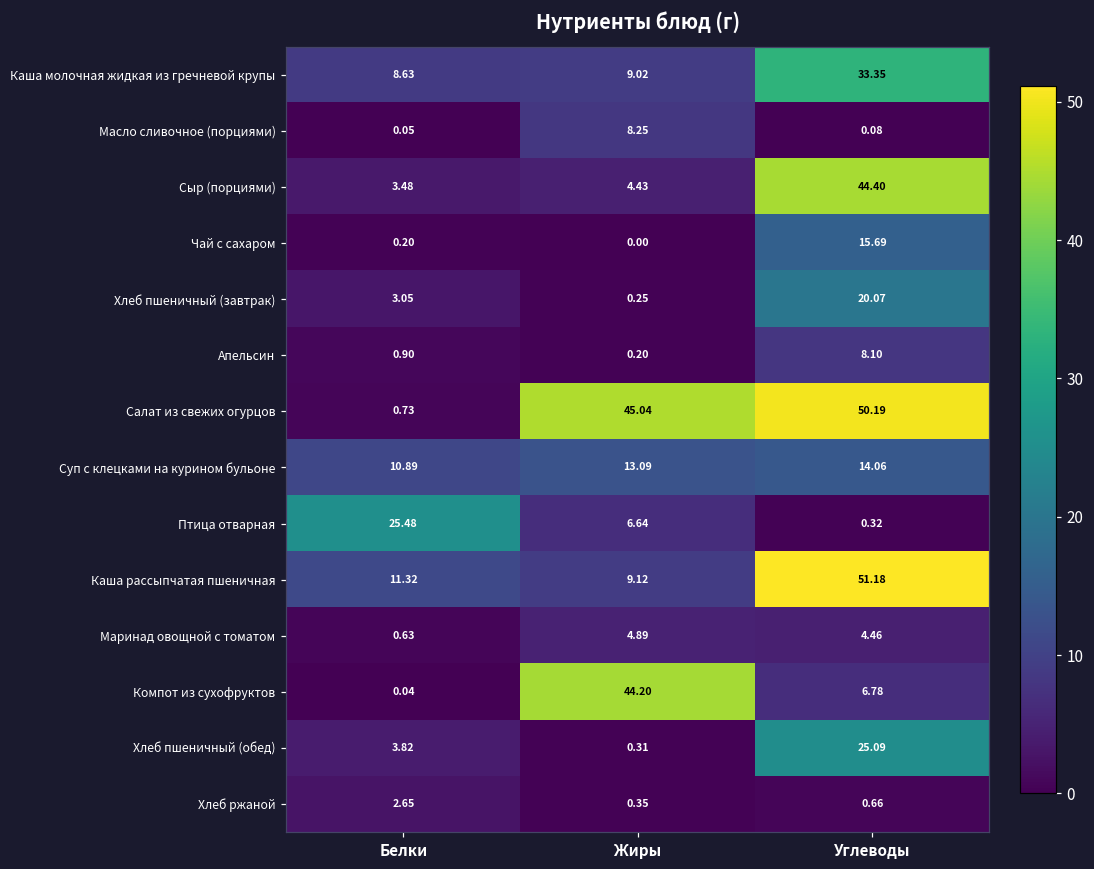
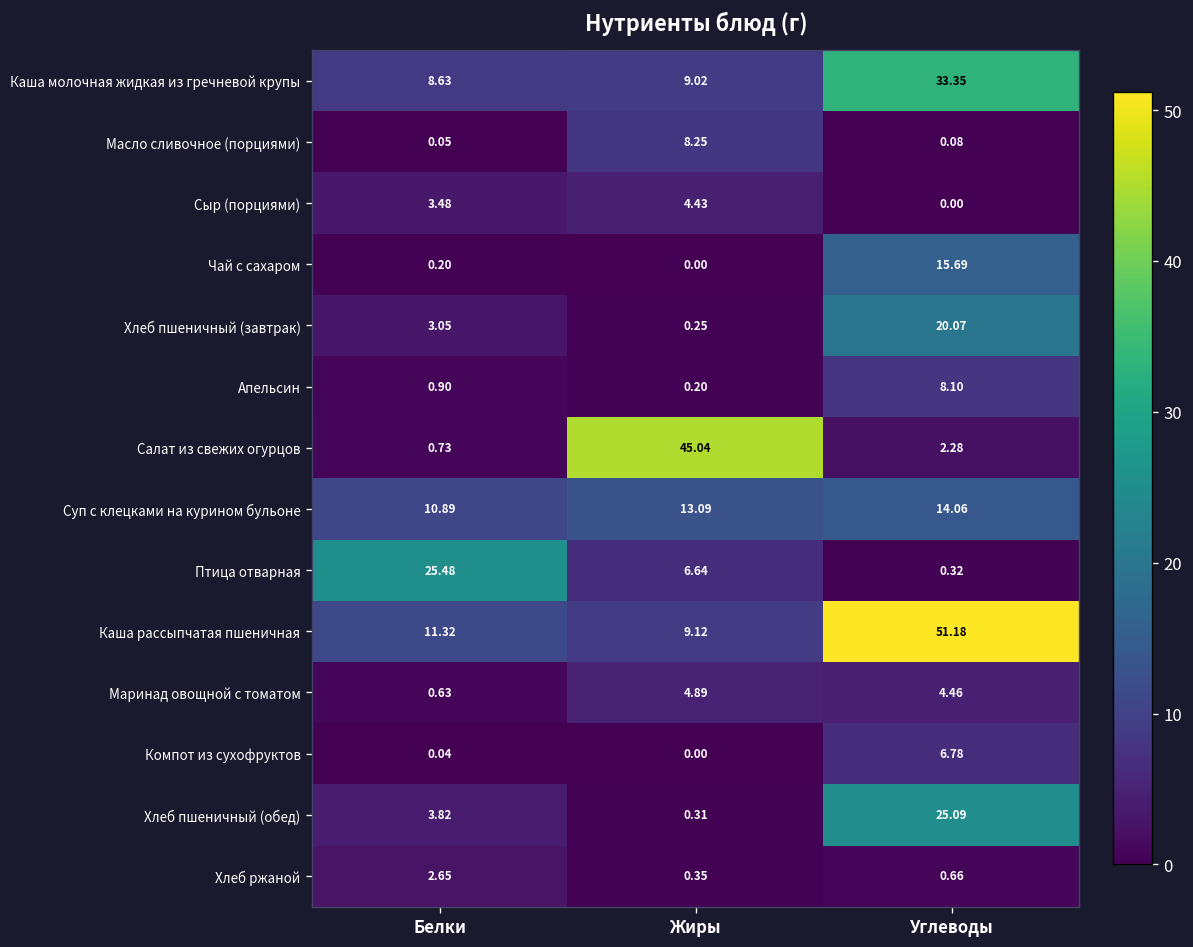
  {
    "Каша молочная жидкая из гречневой крупы": {
      "Белки": 8.63,
      "Жиры": 9.02,
      "Углеводы": 33.35
    },
    "Масло сливочное (порциями)": {
      "Белки": 0.05,
      "Жиры": 8.25,
      "Углеводы": 0.08
    },
    "Сыр (порциями)": {
      "Белки": 3.48,
      "Жиры": 4.43,
-     "Углеводы": 44.40
+     "Углеводы": 0.00
    },
    "Чай с сахаром": {
      "Белки": 0.20,
      "Жиры": 0.00,
      "Углеводы": 15.69
    },
    "Хлеб пшеничный (завтрак)": {
      "Белки": 3.05,
      "Жиры": 0.25,
      "Углеводы": 20.07
    },
    "Апельсин": {
      "Белки": 0.90,
      "Жиры": 0.20,
      "Углеводы": 8.10
    },
    "Салат из свежих огурцов": {
      "Белки": 0.73,
      "Жиры": 45.04,
-     "Углеводы": 50.19
+     "Углеводы": 2.28
    },
    "Суп с клецками на курином бульоне": {
      "Белки": 10.89,
      "Жиры": 13.09,
      "Углеводы": 14.06
    },
    "Птица отварная": {
      "Белки": 25.48,
      "Жиры": 6.64,
      "Углеводы": 0.32
    },
    "Каша рассыпчатая пшеничная": {
      "Белки": 11.32,
      "Жиры": 9.12,
      "Углеводы": 51.18
    },
    "Маринад овощной с томатом": {
      "Белки": 0.63,
      "Жиры": 4.89,
      "Углеводы": 4.46
    },
    "Компот из сухофруктов": {
      "Белки": 0.04,
-     "Жиры": 44.20,
+     "Жиры": 0.00,
      "Углеводы": 6.78
    },
    "Хлеб пшеничный (обед)": {
      "Белки": 3.82,
      "Жиры": 0.31,
      "Углеводы": 25.09
    },
    "Хлеб ржаной": {
      "Белки": 2.65,
      "Жиры": 0.35,
      "Углеводы": 0.66
    }
  }
